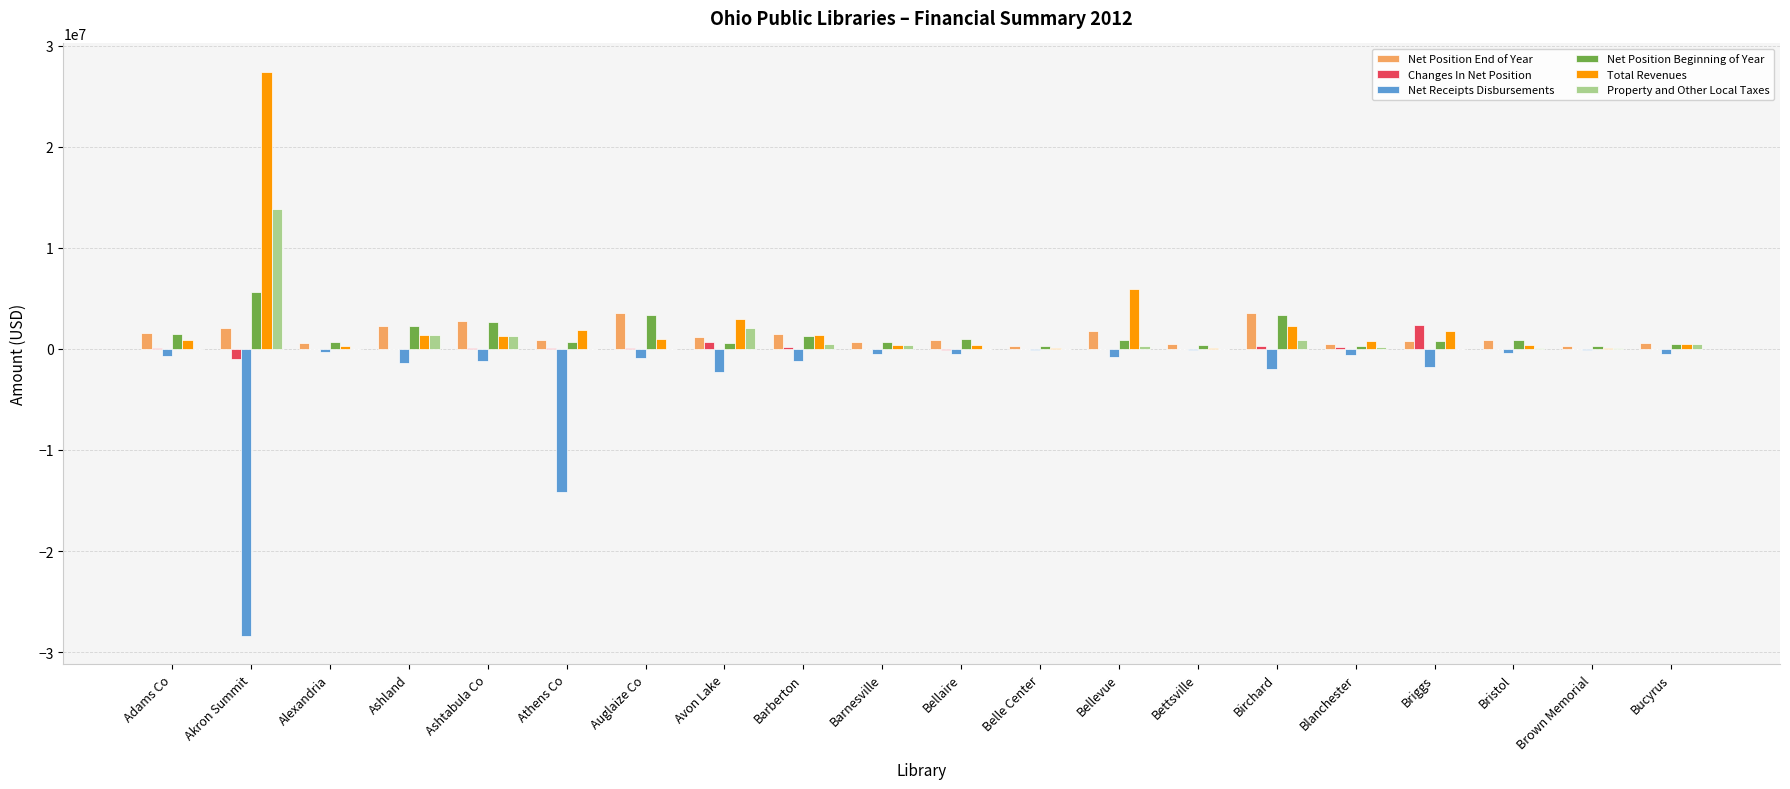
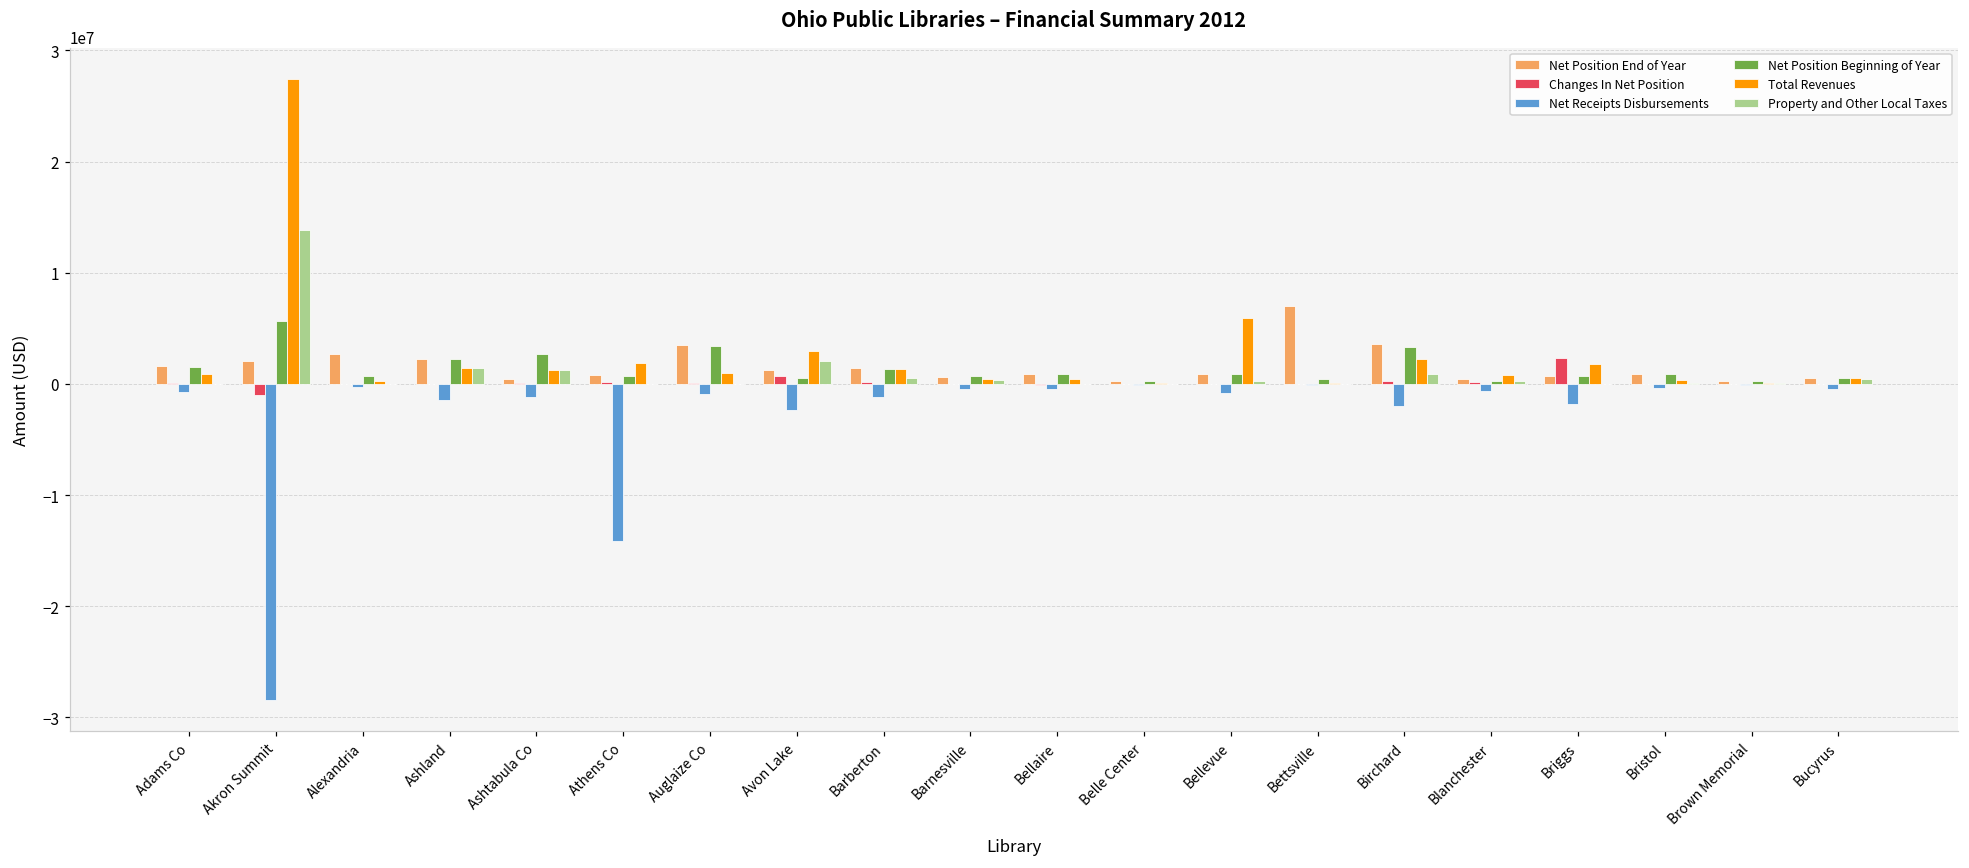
  {
    "Net Position End of Year": {
      "Adams Co": 1600000,
      "Akron Summit": 2100000,
-     "Alexandria": 600000,
+     "Alexandria": 2700000,
      "Ashland": 2200000,
-     "Ashtabula Co": 2800000,
+     "Ashtabula Co": 400000,
      "Athens Co": 800000,
      "Auglaize Co": 3500000,
      "Avon Lake": 1200000,
      "Barberton": 1500000,
      "Barnesville": 600000,
      "Bellaire": 900000,
      "Belle Center": 300000,
-     "Bellevue": 1700000,
-     "Bettsville": 400000,
+     "Bellevue": 900000,
+     "Bettsville": 7100000,
      "Birchard": 3600000,
      "Blanchester": 400000,
      "Briggs": 800000,
      "Bristol": 900000,
      "Brown Memorial": 300000,
      "Bucyrus": 600000
    },
    "Changes In Net Position": {
      "Akron Summit": -1000000,
      "Avon Lake": 700000,
      "Briggs": 2300000
    },
    "Net Receipts Disbursements": {
      "Adams Co": -700000,
      "Akron Summit": -28400000,
      "Alexandria": -300000,
      "Ashland": -1400000,
      "Ashtabula Co": -1200000,
      "Athens Co": -14100000,
      "Auglaize Co": -900000,
      "Avon Lake": -2300000,
      "Barberton": -1200000,
      "Barnesville": -500000,
      "Bellaire": -500000,
      "Bellevue": -800000,
      "Birchard": -2000000,
      "Blanchester": -600000,
      "Briggs": -1800000,
      "Bristol": -400000,
      "Bucyrus": -500000
    },
    "Net Position Beginning of Year": {
      "Adams Co": 1500000,
      "Akron Summit": 5700000,
      "Alexandria": 700000,
      "Ashland": 2300000,
      "Ashtabula Co": 2700000,
      "Athens Co": 700000,
      "Auglaize Co": 3400000,
      "Avon Lake": 600000,
      "Barberton": 1300000,
      "Barnesville": 700000,
      "Bellaire": 900000,
      "Belle Center": 300000,
      "Bellevue": 900000,
      "Bettsville": 400000,
      "Birchard": 3300000,
      "Blanchester": 300000,
      "Briggs": 700000,
      "Bristol": 900000,
      "Brown Memorial": 300000,
      "Bucyrus": 500000
    },
    "Total Revenues": {
      "Adams Co": 800000,
      "Akron Summit": 27400000,
      "Alexandria": 300000,
      "Ashland": 1400000,
      "Ashtabula Co": 1300000,
      "Athens Co": 1800000,
      "Auglaize Co": 1000000,
      "Avon Lake": 3000000,
      "Barberton": 1300000,
      "Barnesville": 400000,
      "Bellaire": 400000,
      "Bellevue": 5900000,
      "Birchard": 2200000,
      "Blanchester": 800000,
      "Briggs": 1800000,
      "Bristol": 400000,
      "Bucyrus": 500000
    },
    "Property and Other Local Taxes": {
      "Adams Co": 0,
      "Akron Summit": 13800000,
      "Alexandria": 0,
      "Ashland": 1400000,
      "Ashtabula Co": 1300000,
      "Athens Co": 0,
      "Auglaize Co": 0,
      "Avon Lake": 2000000,
      "Barberton": 500000,
      "Barnesville": 400000,
      "Bellaire": 0,
      "Belle Center": 0,
      "Bellevue": 200000,
      "Birchard": 900000,
      "Briggs": 0,
      "Bucyrus": 500000
    }
  }
